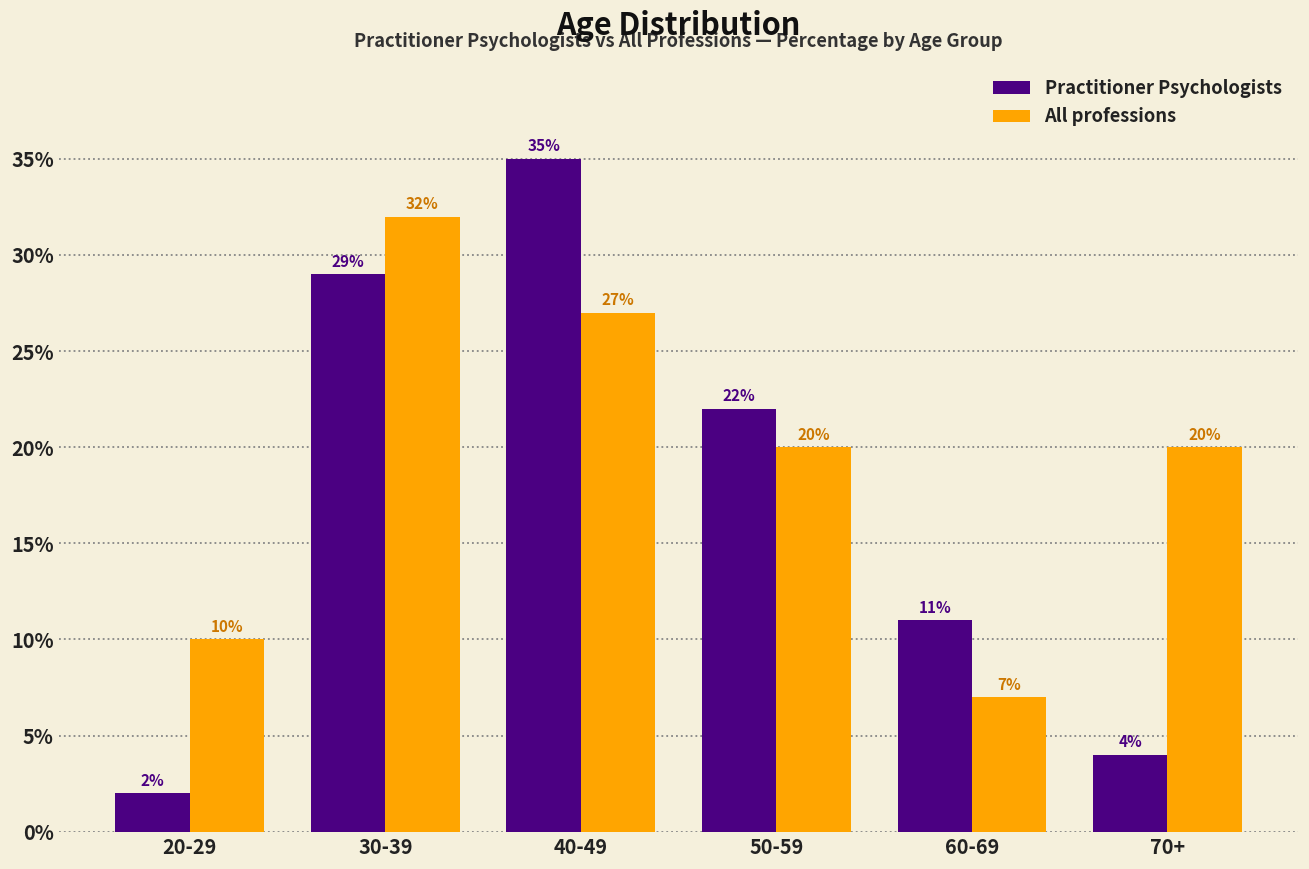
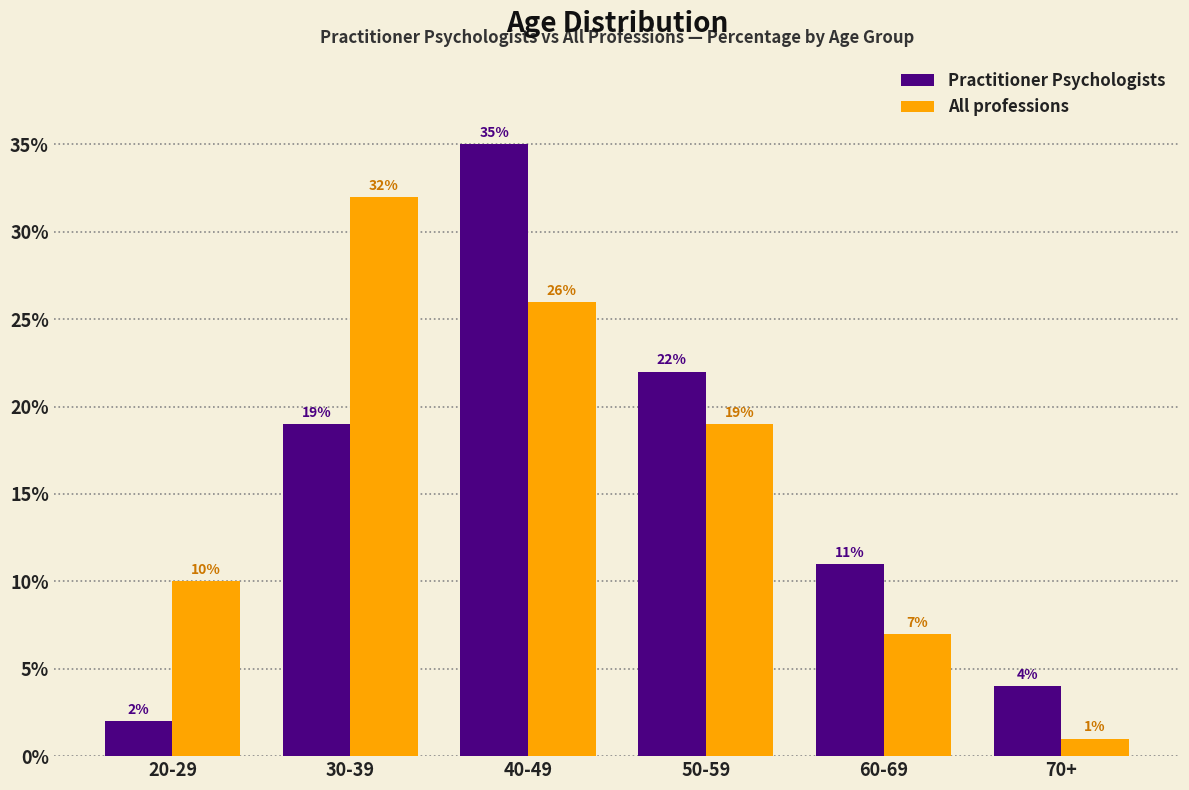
  {
    "Practitioner Psychologists": {
      "20-29": "2%",
-     "30-39": "29%",
+     "30-39": "19%",
      "40-49": "35%",
      "50-59": "22%",
      "60-69": "11%",
      "70+": "4%"
    },
    "All professions": {
      "20-29": "10%",
      "30-39": "32%",
-     "40-49": "27%",
-     "50-59": "20%",
+     "40-49": "26%",
+     "50-59": "19%",
      "60-69": "7%",
-     "70+": "20%"
+     "70+": "1%"
    }
  }
